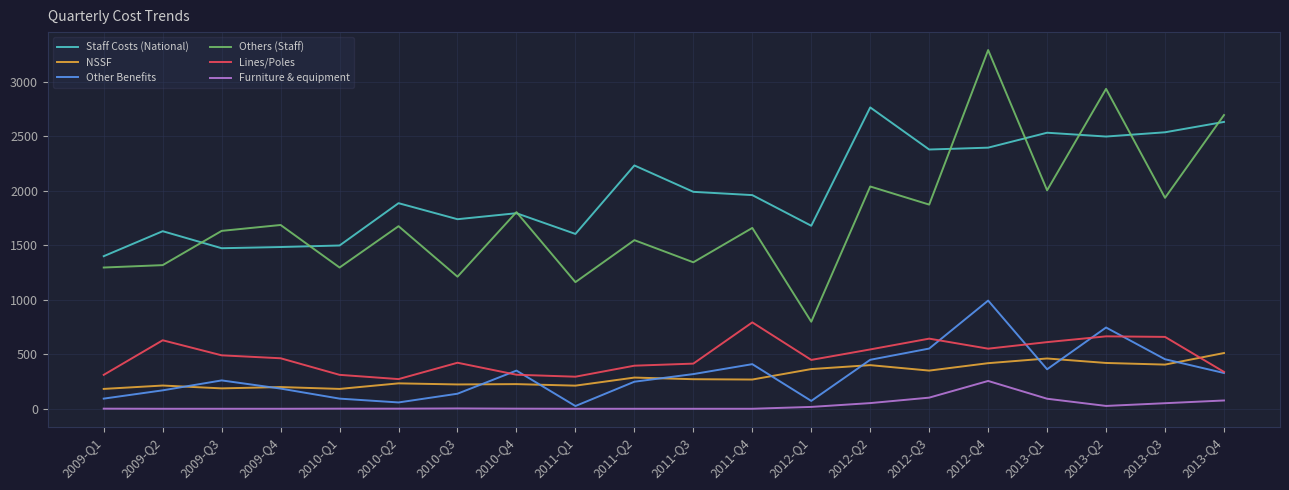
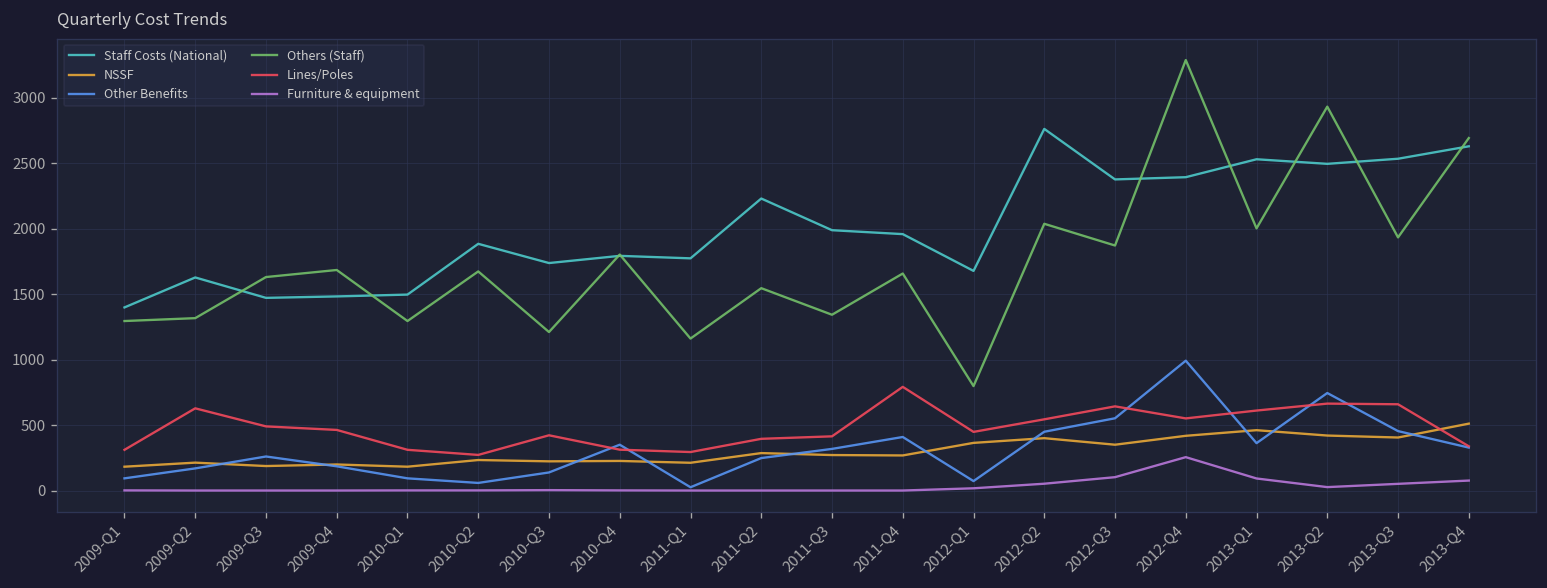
  {
    "Staff Costs (National)": {
      "2009-Q1": 1400,
      "2009-Q2": 1630,
      "2009-Q3": 1470,
      "2009-Q4": 1480,
      "2010-Q1": 1500,
      "2010-Q2": 1890,
      "2010-Q3": 1740,
-     "2011-Q1": 1600,
+     "2011-Q1": 1770,
      "2011-Q2": 2230,
      "2011-Q3": 1990,
      "2011-Q4": 1960,
      "2012-Q1": 1680,
      "2012-Q2": 2760,
      "2012-Q3": 2380,
      "2012-Q4": 2390,
      "2013-Q1": 2530,
      "2013-Q2": 2500,
      "2013-Q3": 2540,
      "2013-Q4": 2630
    },
    "NSSF": {
      "2009-Q1": 180,
      "2009-Q2": 210,
      "2009-Q3": 190,
      "2010-Q1": 180,
      "2010-Q2": 230,
      "2010-Q3": 220,
      "2010-Q4": 230,
      "2011-Q1": 210,
      "2011-Q2": 290,
      "2011-Q3": 270,
      "2011-Q4": 270,
      "2012-Q1": 360,
      "2012-Q2": 400,
      "2012-Q3": 350,
      "2012-Q4": 420,
      "2013-Q1": 460,
      "2013-Q2": 420,
      "2013-Q3": 410,
      "2013-Q4": 510
    },
    "Other Benefits": {
      "2009-Q1": 90,
      "2009-Q2": 170,
      "2009-Q3": 260,
      "2010-Q1": 90,
      "2010-Q2": 60,
      "2010-Q3": 140,
      "2010-Q4": 350,
      "2011-Q1": 30,
      "2011-Q2": 250,
      "2011-Q3": 320,
      "2011-Q4": 410,
      "2012-Q1": 70,
      "2012-Q2": 450,
      "2012-Q3": 550,
      "2012-Q4": 990,
      "2013-Q1": 360,
      "2013-Q2": 750,
      "2013-Q3": 450
    },
    "Others (Staff)": {
      "2009-Q1": 1300,
      "2009-Q2": 1320,
      "2009-Q3": 1630,
      "2009-Q4": 1690,
      "2010-Q1": 1300,
      "2010-Q2": 1670,
      "2010-Q3": 1210,
      "2011-Q1": 1160,
      "2011-Q2": 1550,
      "2011-Q3": 1340,
      "2011-Q4": 1660,
      "2012-Q1": 800,
      "2012-Q2": 2040,
      "2012-Q3": 1870,
      "2012-Q4": 3290,
      "2013-Q1": 2000,
      "2013-Q2": 2930,
      "2013-Q3": 1930,
      "2013-Q4": 2690
    },
    "Lines/Poles": {
      "2009-Q1": 310,
      "2009-Q2": 630,
      "2009-Q3": 490,
      "2009-Q4": 460,
      "2010-Q1": 310,
      "2010-Q2": 270,
      "2010-Q3": 420,
      "2010-Q4": 310,
      "2011-Q1": 290,
      "2011-Q2": 400,
      "2011-Q3": 410,
      "2011-Q4": 790,
      "2012-Q1": 450,
      "2012-Q2": 540,
      "2012-Q3": 640,
      "2012-Q4": 550,
      "2013-Q1": 610,
      "2013-Q2": 660,
      "2013-Q3": 660
    },
    "Furniture & equipment": {
      "2009-Q1": 0,
      "2009-Q2": 0,
      "2009-Q3": 0,
      "2009-Q4": 0,
      "2010-Q1": 0,
      "2010-Q2": 0,
      "2010-Q3": 0,
      "2010-Q4": 0,
      "2011-Q1": 0,
      "2011-Q2": 0,
      "2011-Q3": 0,
      "2011-Q4": 0,
      "2012-Q1": 20,
      "2012-Q2": 50,
      "2012-Q3": 100,
      "2012-Q4": 260,
      "2013-Q1": 90,
      "2013-Q2": 30,
      "2013-Q3": 50,
      "2013-Q4": 80
    }
  }
